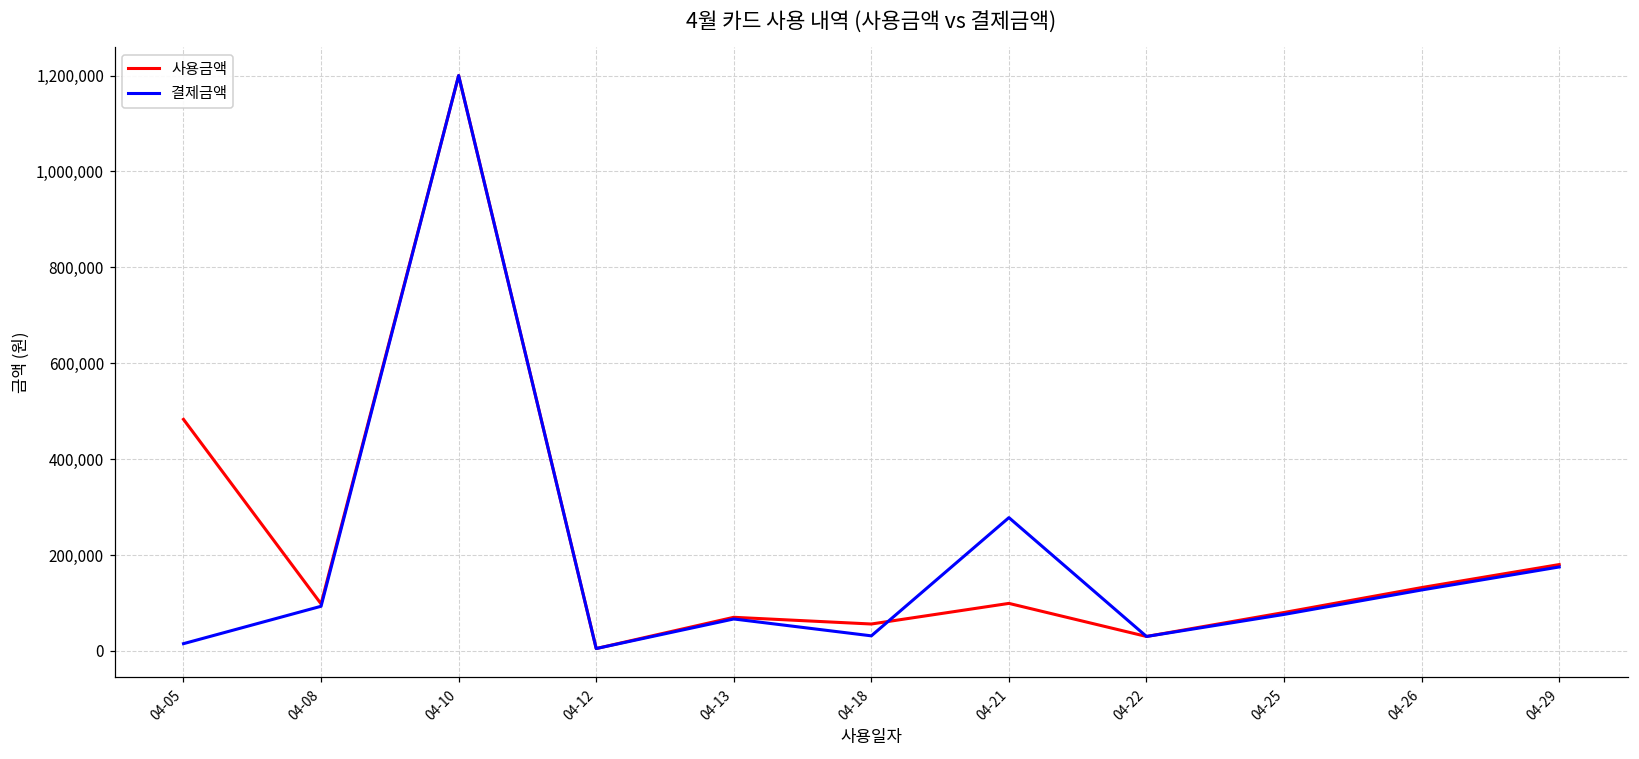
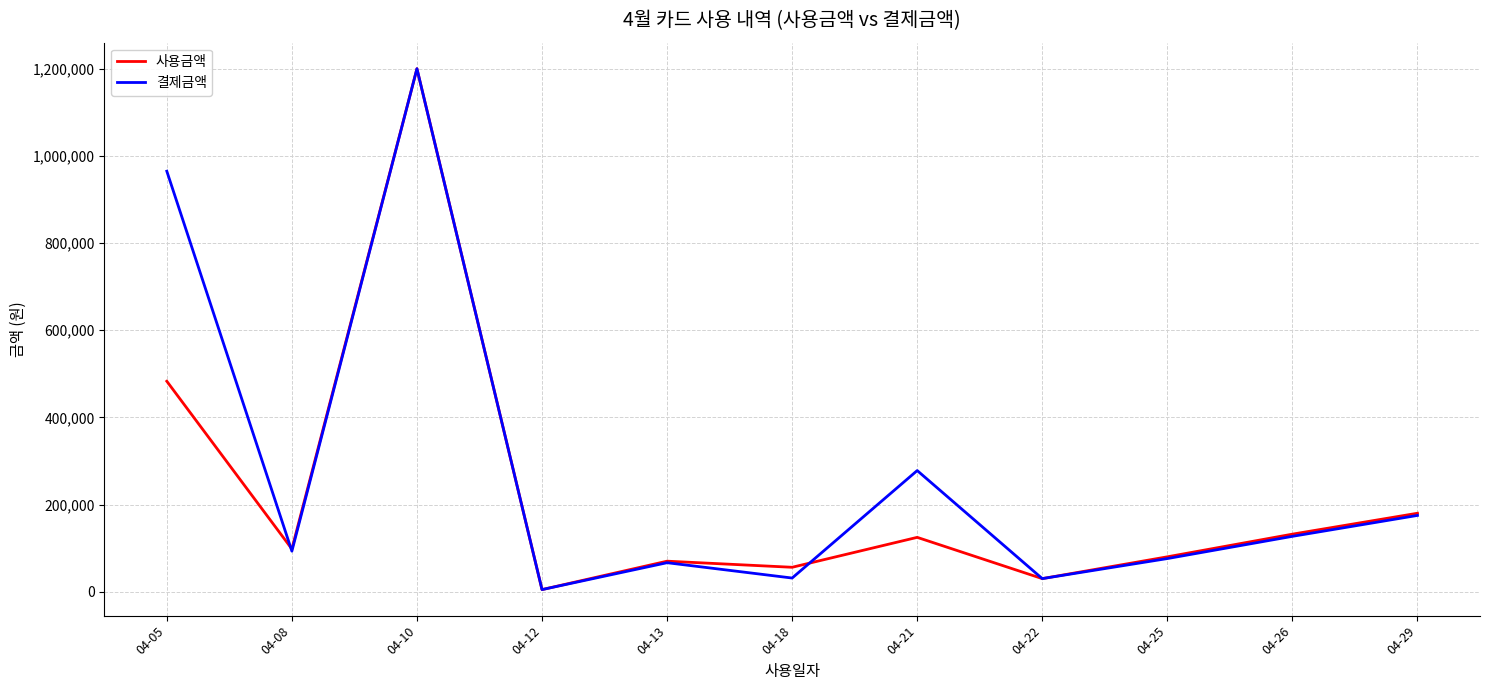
  {
    "사용금액": {
      "04-05": "480,000",
      "04-18": "60,000",
-     "04-21": "100,000"
+     "04-21": "120,000"
    },
    "결제금액": {
-     "04-05": "20,000",
+     "04-05": "960,000",
      "04-18": "30,000",
      "04-21": "280,000"
    }
  }
